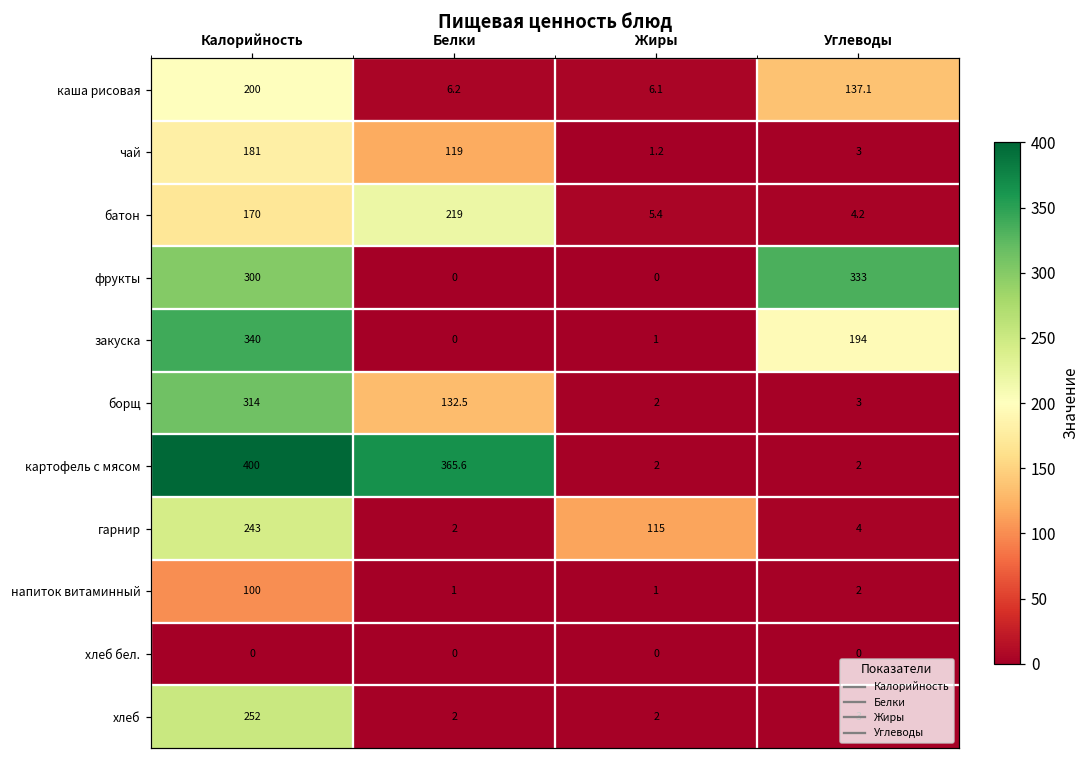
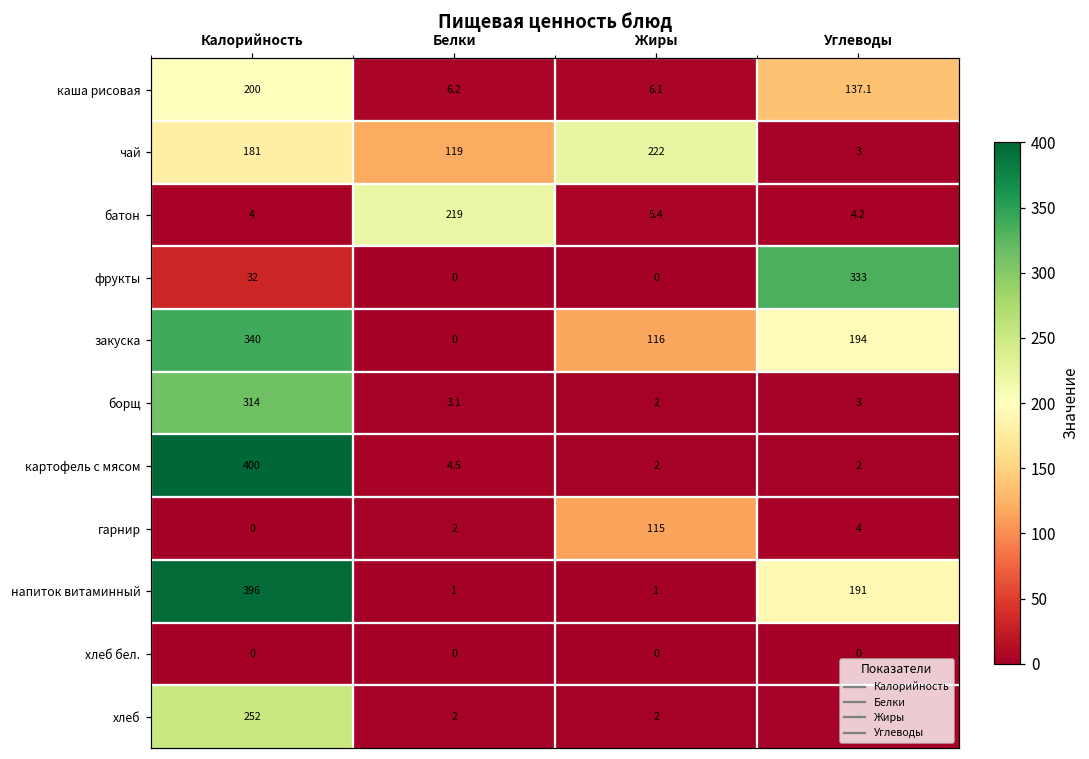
  {
    "каша рисовая": {
      "Калорийность": 200,
      "Белки": 6.2,
      "Жиры": 6.1,
      "Углеводы": 137.1
    },
    "чай": {
      "Калорийность": 181,
      "Белки": 119,
-     "Жиры": 1.2,
+     "Жиры": 222,
      "Углеводы": 3
    },
    "батон": {
-     "Калорийность": 170,
+     "Калорийность": 4,
      "Белки": 219,
      "Жиры": 5.4,
      "Углеводы": 4.2
    },
    "фрукты": {
-     "Калорийность": 300,
+     "Калорийность": 32,
      "Белки": 0,
      "Жиры": 0,
      "Углеводы": 333
    },
    "закуска": {
      "Калорийность": 340,
      "Белки": 0,
-     "Жиры": 1,
+     "Жиры": 116,
      "Углеводы": 194
    },
    "борщ": {
      "Калорийность": 314,
-     "Белки": 132.5,
+     "Белки": 3.1,
      "Жиры": 2,
      "Углеводы": 3
    },
    "картофель с мясом": {
      "Калорийность": 400,
-     "Белки": 365.6,
+     "Белки": 4.5,
      "Жиры": 2,
      "Углеводы": 2
    },
    "гарнир": {
-     "Калорийность": 243,
+     "Калорийность": 0,
      "Белки": 2,
      "Жиры": 115,
      "Углеводы": 4
    },
    "напиток витаминный": {
-     "Калорийность": 100,
+     "Калорийность": 396,
      "Белки": 1,
      "Жиры": 1,
-     "Углеводы": 2
+     "Углеводы": 191
    },
    "хлеб бел.": {
      "Калорийность": 0,
      "Белки": 0,
      "Жиры": 0
    },
    "хлеб": {
      "Калорийность": 252,
      "Белки": 2,
      "Жиры": 2
    }
  }
